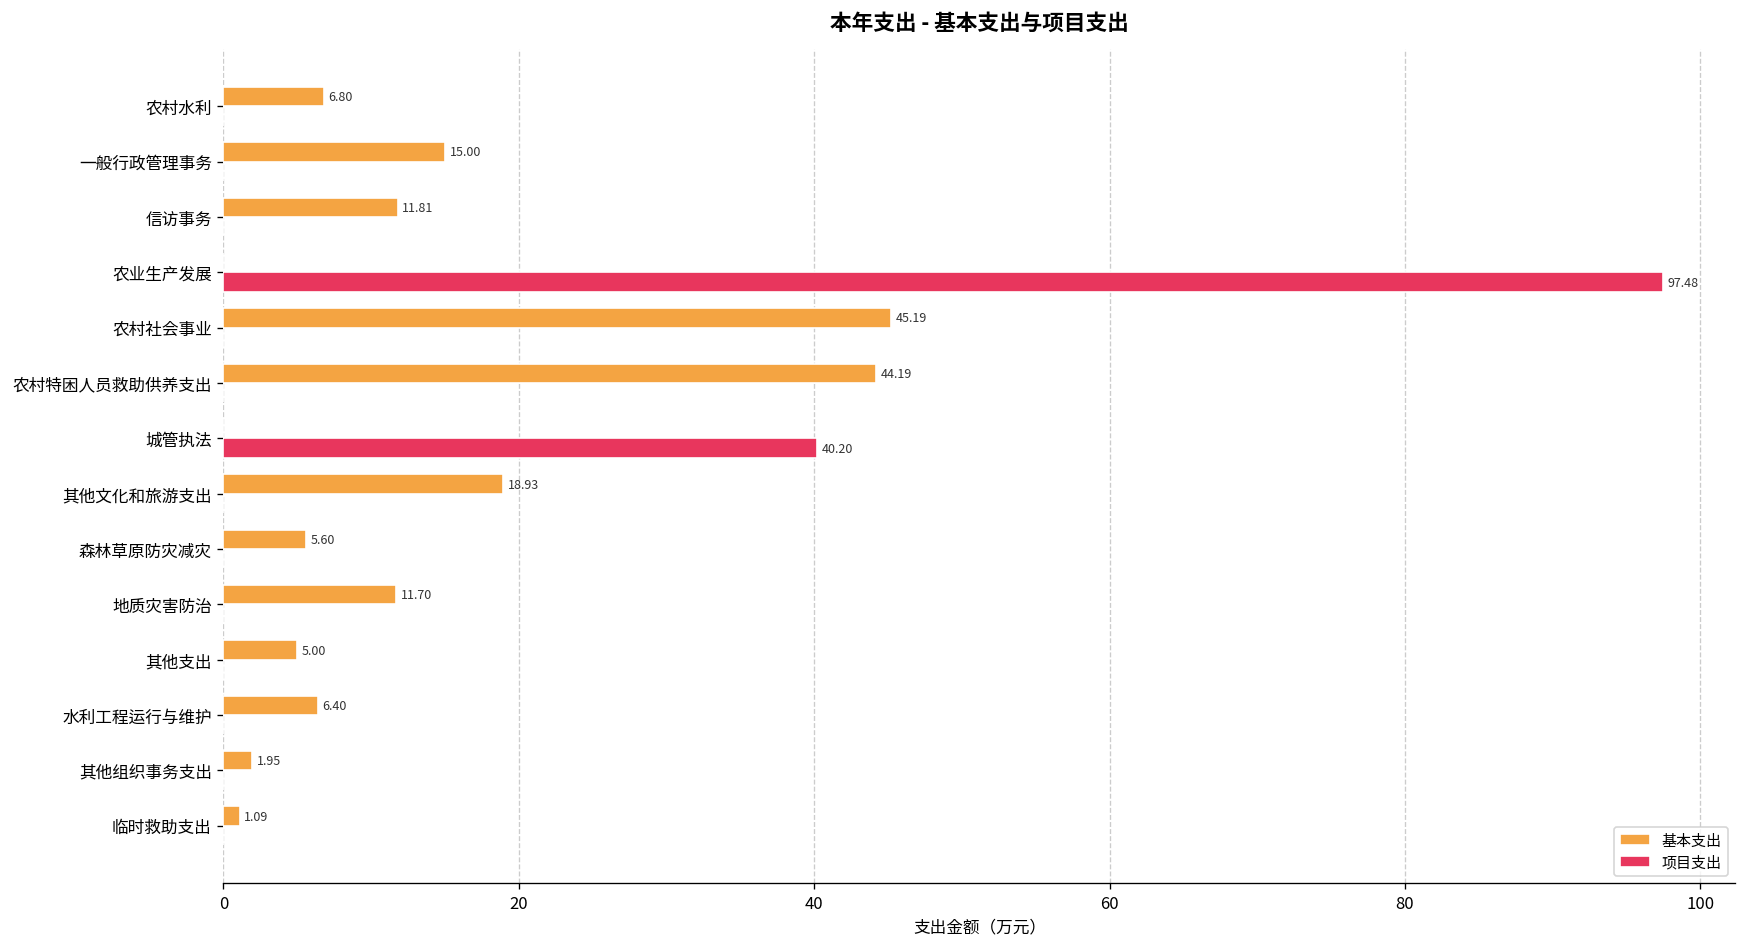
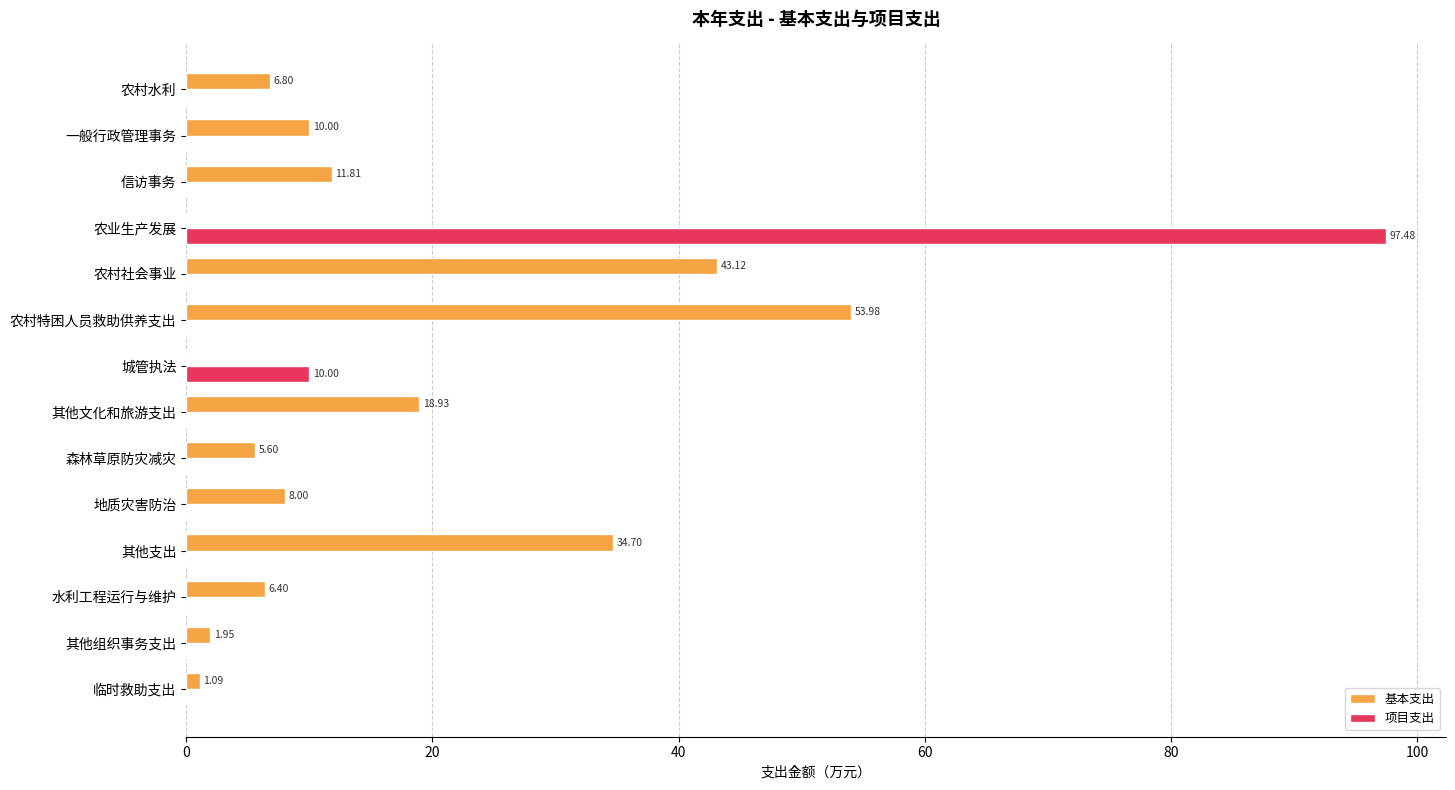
  {
    "基本支出": {
      "农村水利": 6.80,
-     "一般行政管理事务": 15.00,
+     "一般行政管理事务": 10.00,
      "信访事务": 11.81,
-     "农村社会事业": 45.19,
-     "农村特困人员救助供养支出": 44.19,
+     "农村社会事业": 43.12,
+     "农村特困人员救助供养支出": 53.98,
      "其他文化和旅游支出": 18.93,
      "森林草原防灾减灾": 5.60,
-     "地质灾害防治": 11.70,
-     "其他支出": 5.00,
+     "地质灾害防治": 8.00,
+     "其他支出": 34.70,
      "水利工程运行与维护": 6.40,
      "其他组织事务支出": 1.95,
      "临时救助支出": 1.09
    },
    "项目支出": {
      "农业生产发展": 97.48,
-     "城管执法": 40.20
+     "城管执法": 10.00
    }
  }
